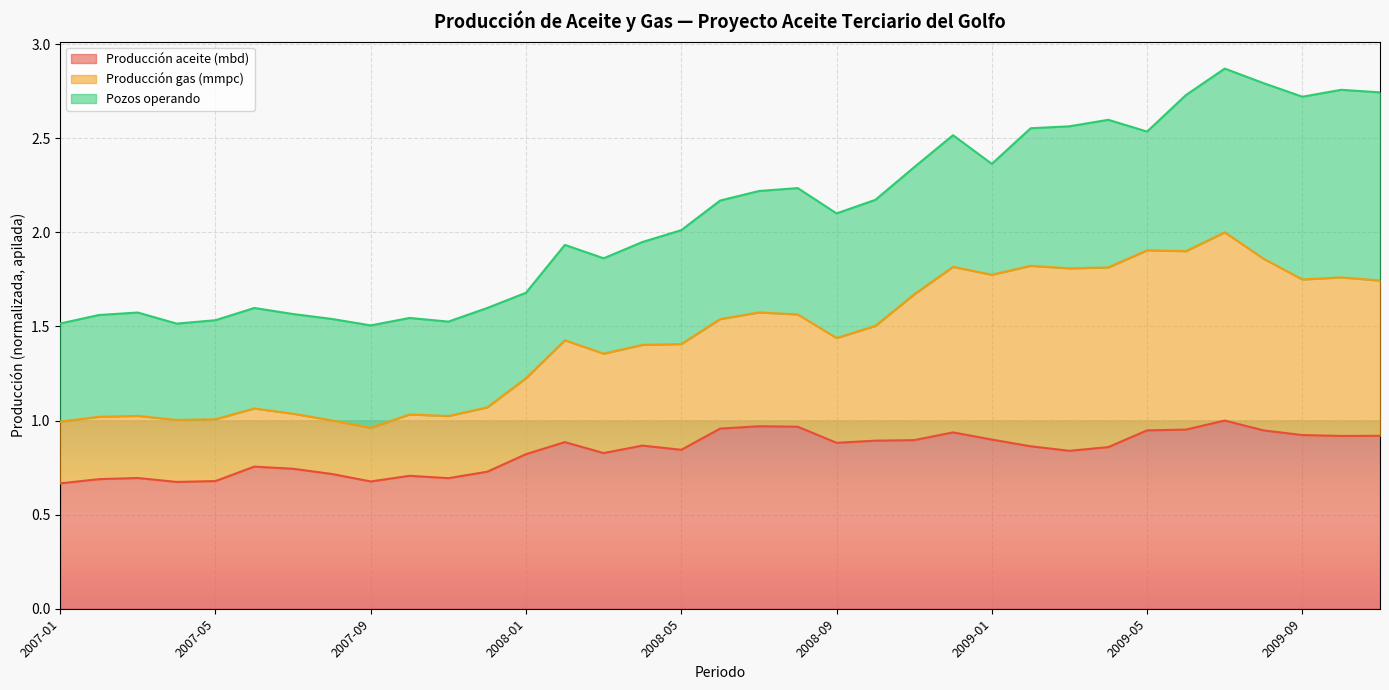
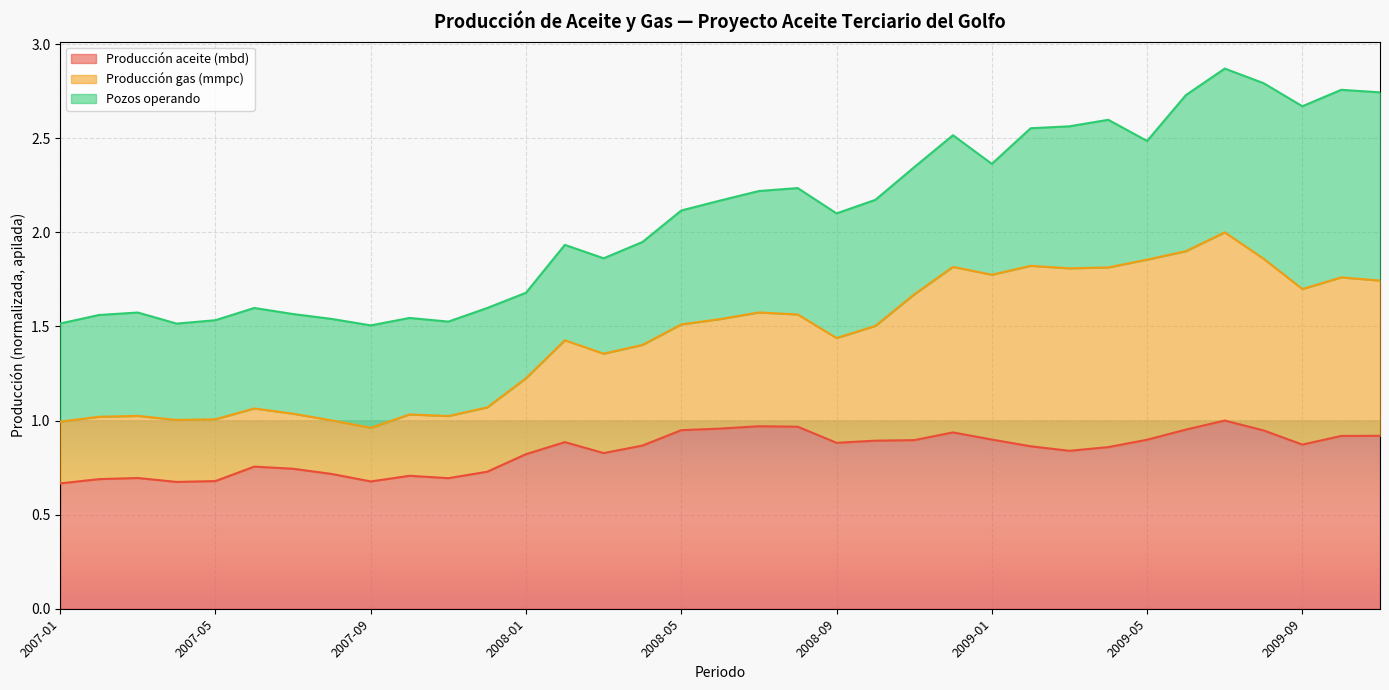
  {
    "Producción aceite (mbd)": {
      "2007-01": 0.67,
      "2007-05": 0.68,
      "2007-09": 0.68,
      "2008-01": 0.82,
-     "2008-05": 0.84,
+     "2008-05": 0.95,
      "2008-09": 0.88,
      "2009-01": 0.90,
-     "2009-05": 0.95,
-     "2009-09": 0.92
+     "2009-05": 0.90,
+     "2009-09": 0.87
    },
    "Producción gas (mmpc)": {
      "2007-01": 0.33,
      "2007-05": 0.33,
      "2007-09": 0.29,
      "2008-01": 0.40,
      "2008-05": 0.56,
      "2008-09": 0.56,
      "2009-01": 0.88,
      "2009-05": 0.96,
      "2009-09": 0.83
    },
    "Pozos operando": {
      "2007-01": 0.52,
      "2007-05": 0.53,
      "2007-09": 0.54,
      "2008-01": 0.45,
      "2008-05": 0.61,
      "2008-09": 0.66,
      "2009-01": 0.59,
      "2009-05": 0.63,
      "2009-09": 0.97
    }
  }
